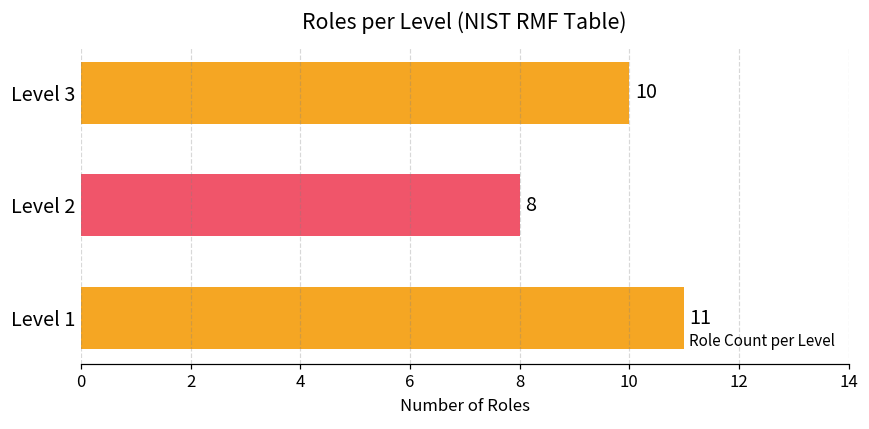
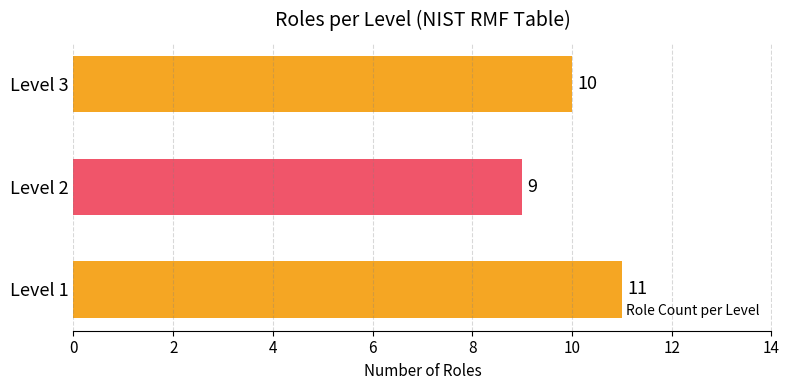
  {
    "Level 3": 10,
-   "Level 2": 8,
+   "Level 2": 9,
    "Level 1": 11
  }
